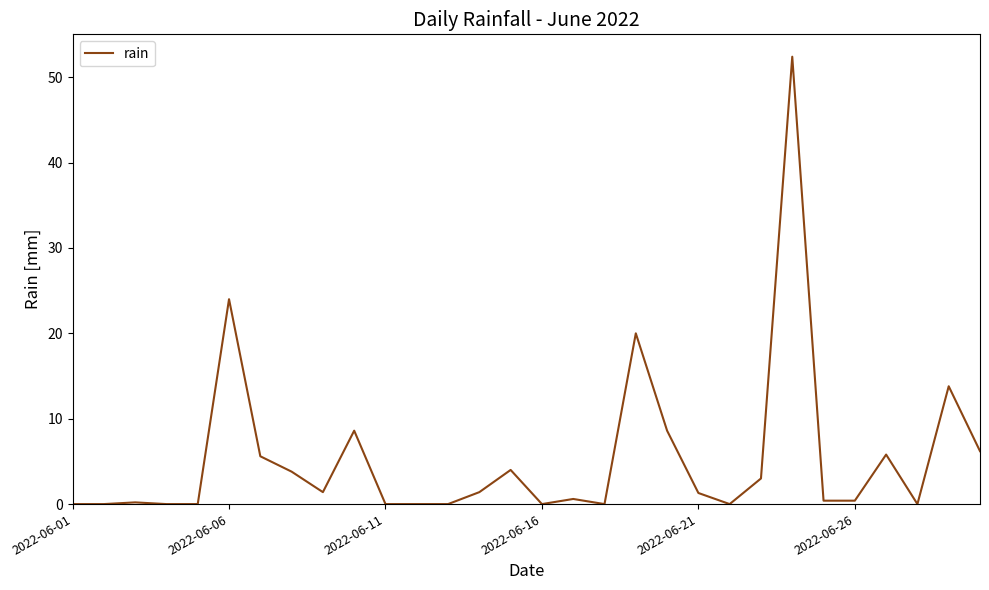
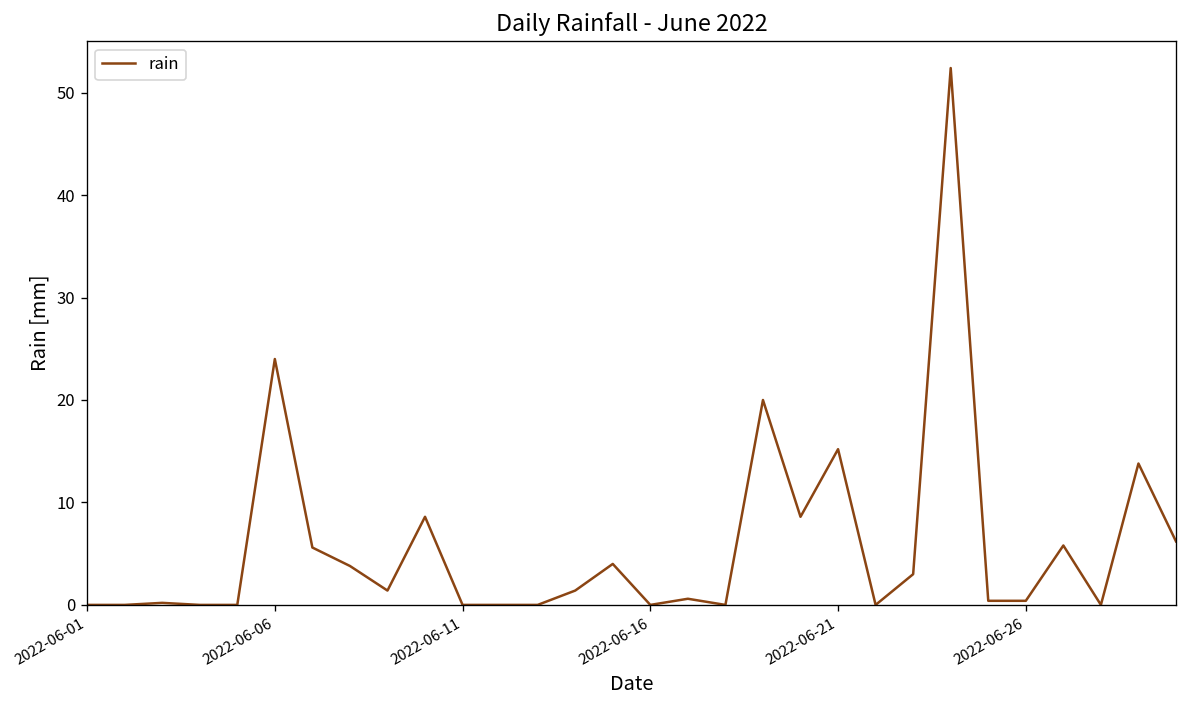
  {
    "2022-06-01": 0,
    "2022-06-06": 24,
    "2022-06-11": 0,
    "2022-06-16": 0,
-   "2022-06-21": 1,
+   "2022-06-21": 15,
    "2022-06-26": 0
  }
